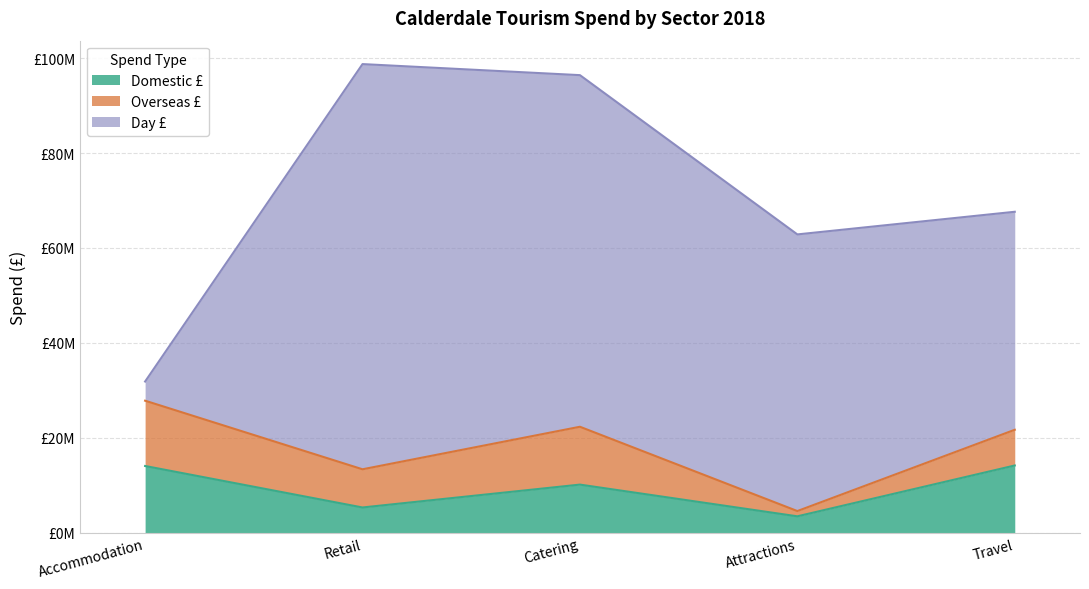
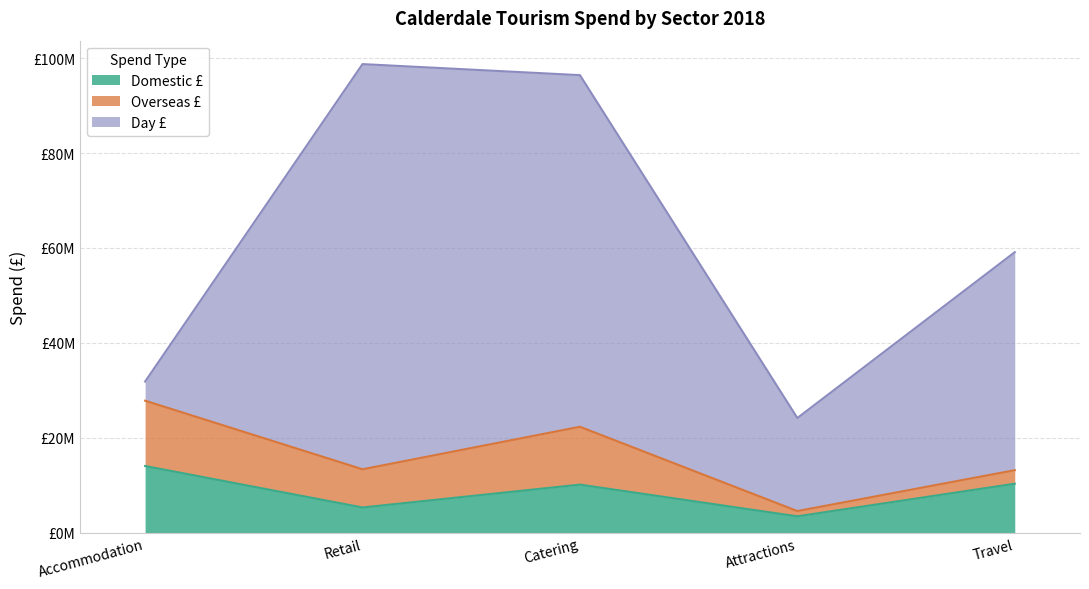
  {
    "Domestic £": {
      "Accommodation": "£14000000",
      "Retail": "£5000000",
      "Catering": "£10000000",
      "Attractions": "£3000000",
-     "Travel": "£14000000"
+     "Travel": "£10000000"
    },
    "Overseas £": {
      "Accommodation": "£14000000",
      "Retail": "£8000000",
      "Catering": "£12000000",
      "Attractions": "£1000000",
-     "Travel": "£8000000"
+     "Travel": "£3000000"
    },
    "Day £": {
      "Accommodation": "£4000000",
      "Retail": "£85000000",
      "Catering": "£74000000",
-     "Attractions": "£58000000",
+     "Attractions": "£20000000",
      "Travel": "£46000000"
    }
  }
